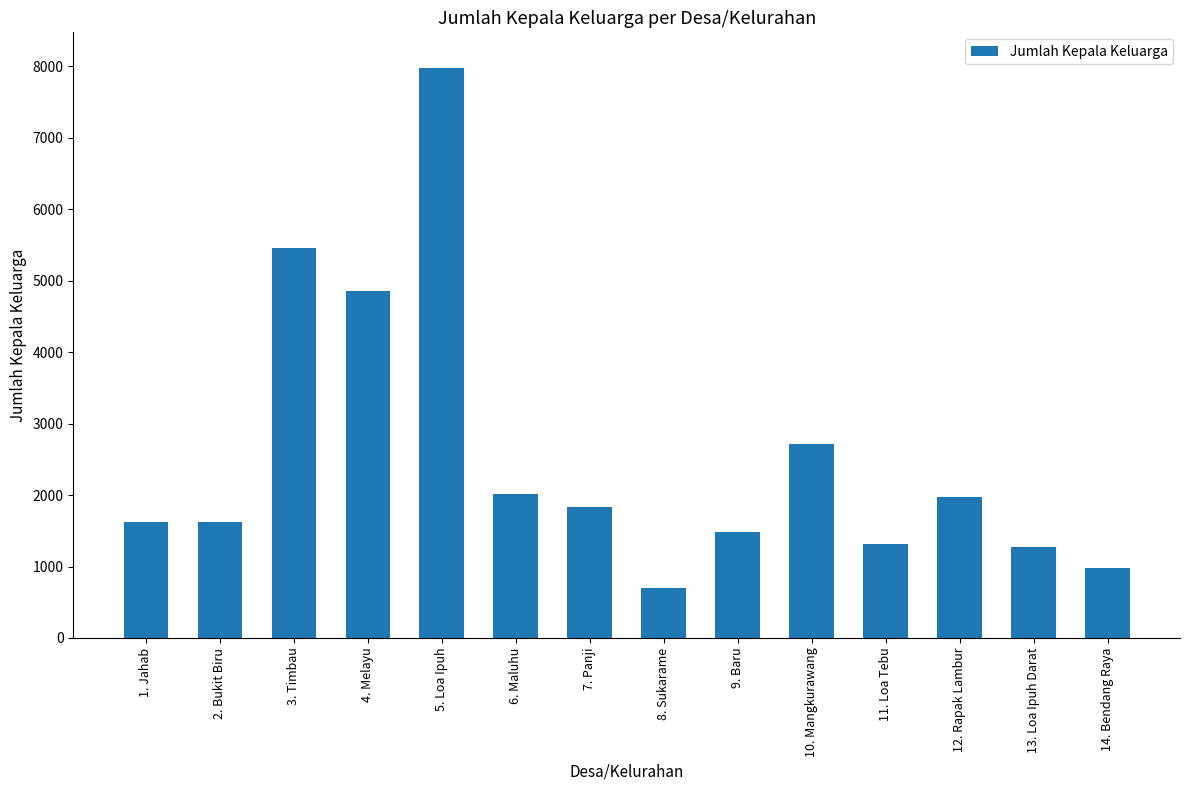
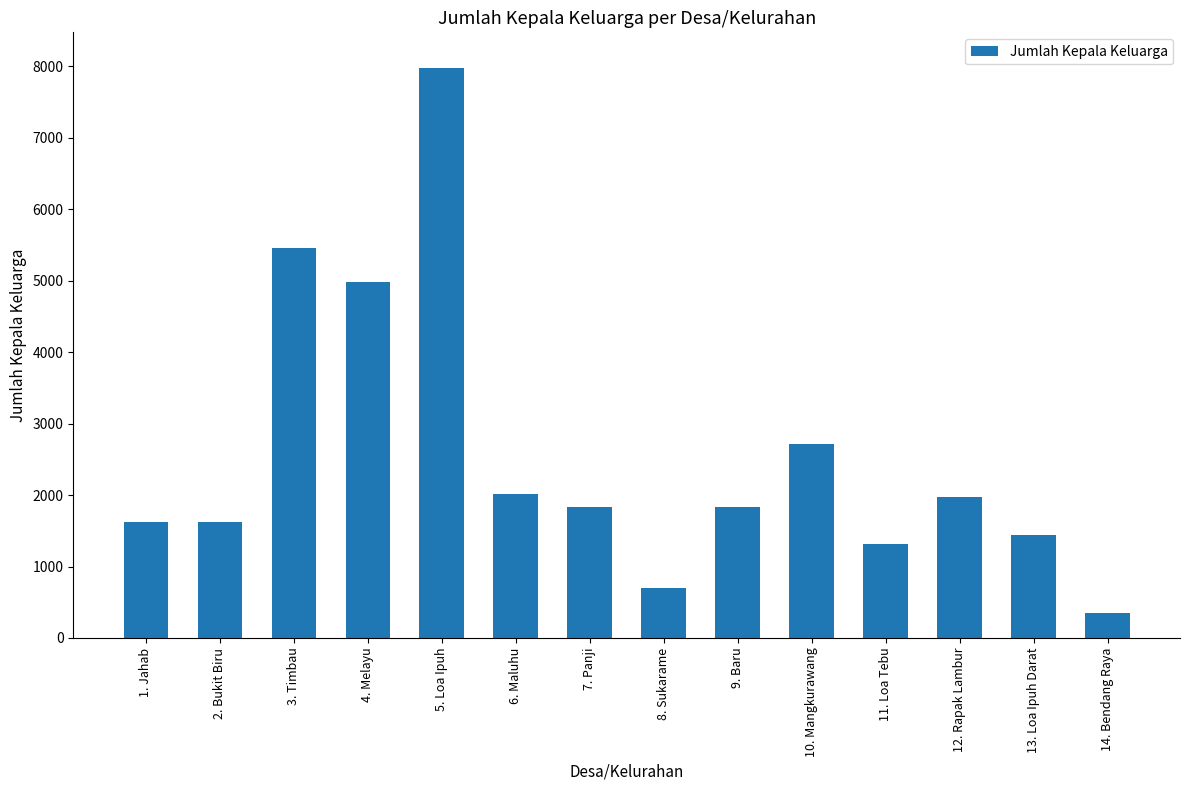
  {
    "1. Jahab": 1600,
    "2. Bukit Biru": 1600,
    "3. Timbau": 5500,
-   "4. Melayu": 4900,
+   "4. Melayu": 5000,
    "5. Loa Ipuh": 8000,
    "6. Maluhu": 2000,
    "7. Panji": 1800,
    "8. Sukarame": 700,
-   "9. Baru": 1500,
+   "9. Baru": 1800,
    "10. Mangkurawang": 2700,
    "11. Loa Tebu": 1300,
    "12. Rapak Lambur": 2000,
-   "13. Loa Ipuh Darat": 1300,
-   "14. Bendang Raya": 1000
+   "13. Loa Ipuh Darat": 1400,
+   "14. Bendang Raya": 300
  }
